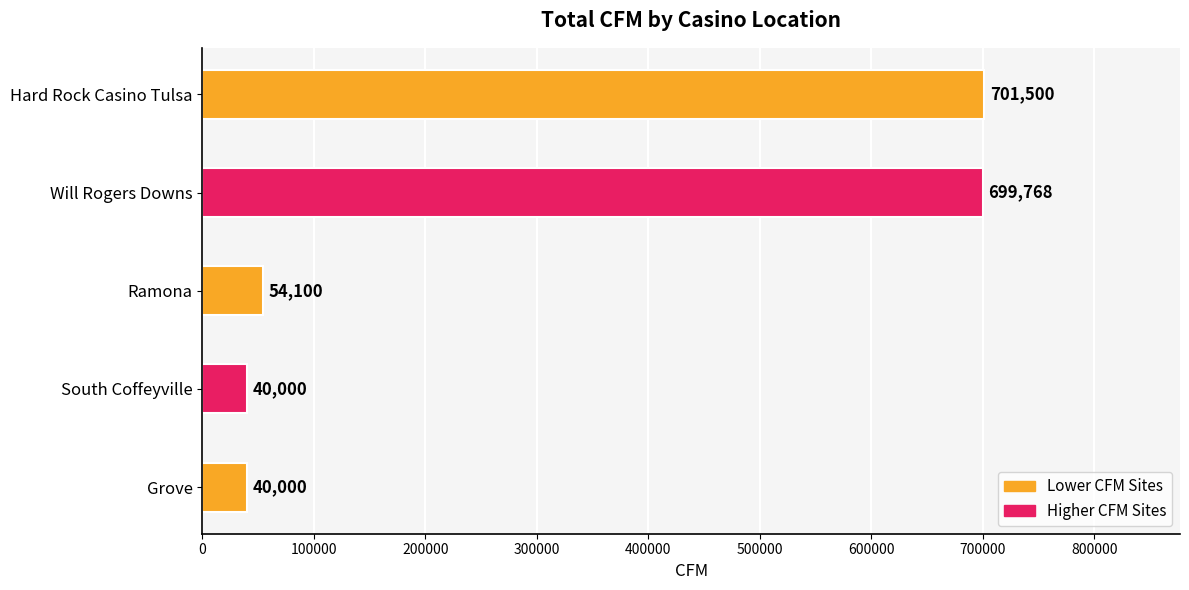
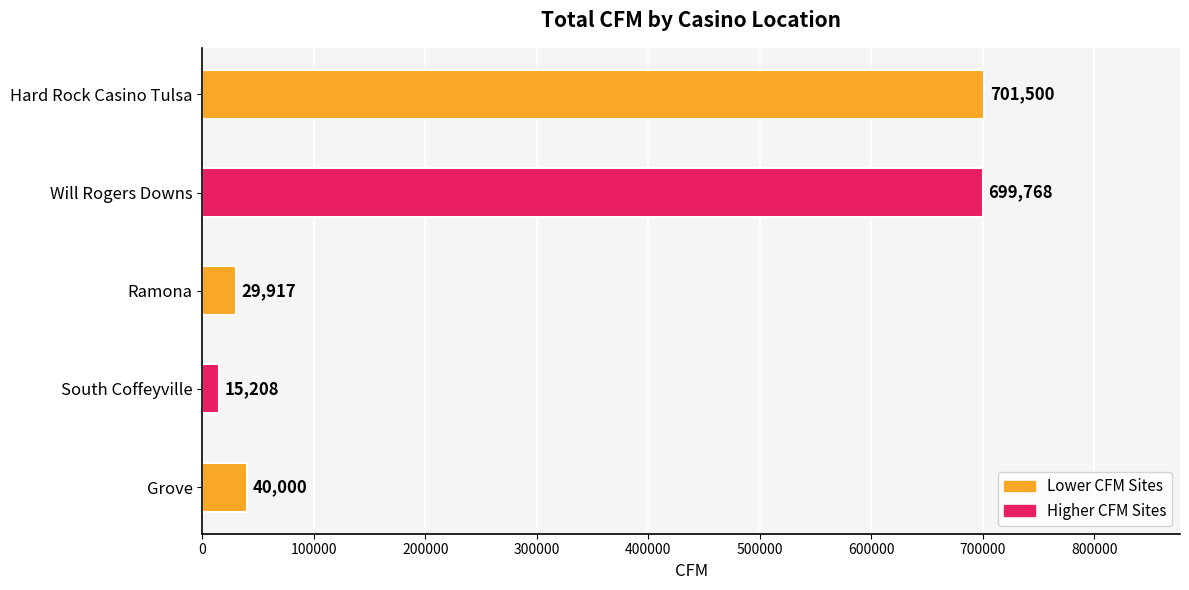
  {
    "Hard Rock Casino Tulsa": "701,500",
    "Will Rogers Downs": "699,768",
-   "Ramona": "54,100",
-   "South Coffeyville": "40,000",
+   "Ramona": "29,917",
+   "South Coffeyville": "15,208",
    "Grove": "40,000"
  }
